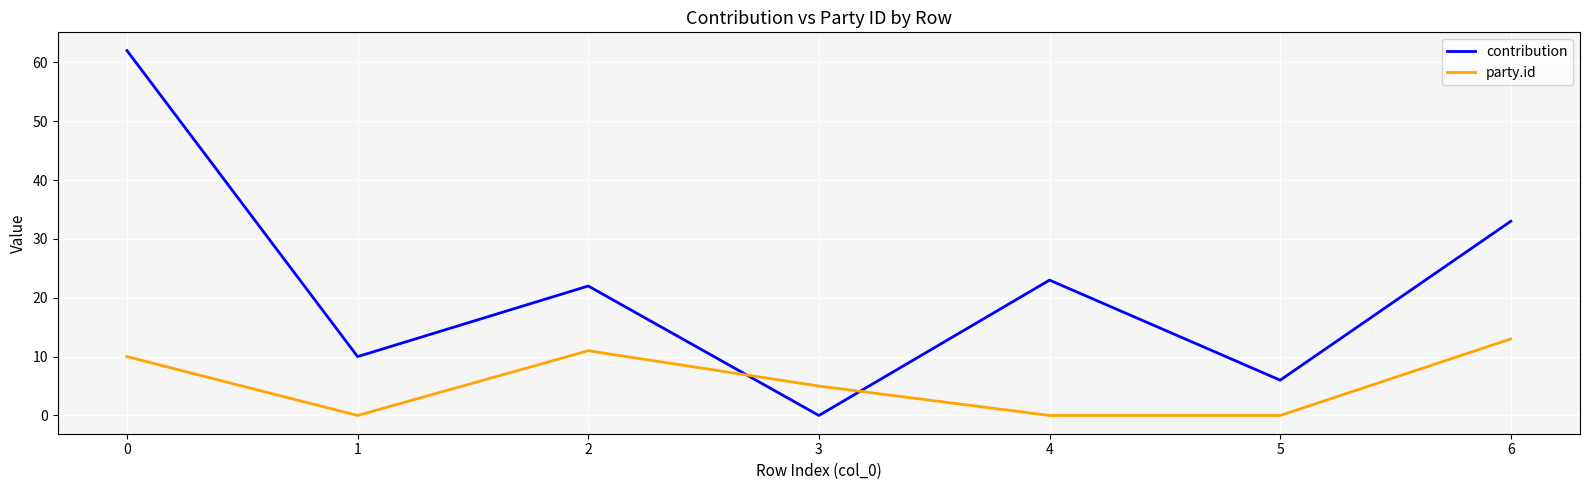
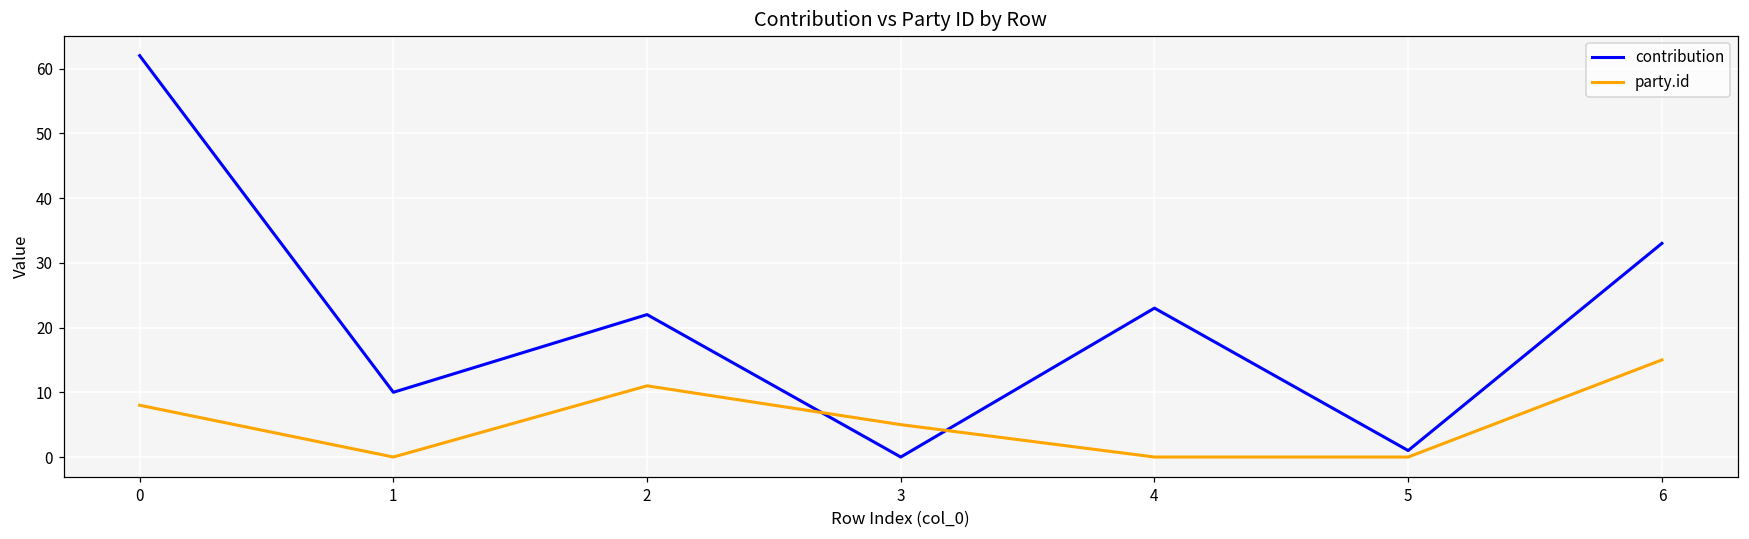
  {
    "contribution": {
      "0": 62,
      "1": 10,
      "2": 22,
      "3": 0,
      "4": 23,
-     "5": 6,
+     "5": 1,
      "6": 33
    },
    "party.id": {
-     "0": 10,
+     "0": 8,
      "1": 0,
      "2": 11,
      "3": 5,
      "4": 0,
      "5": 0,
-     "6": 13
+     "6": 15
    }
  }
